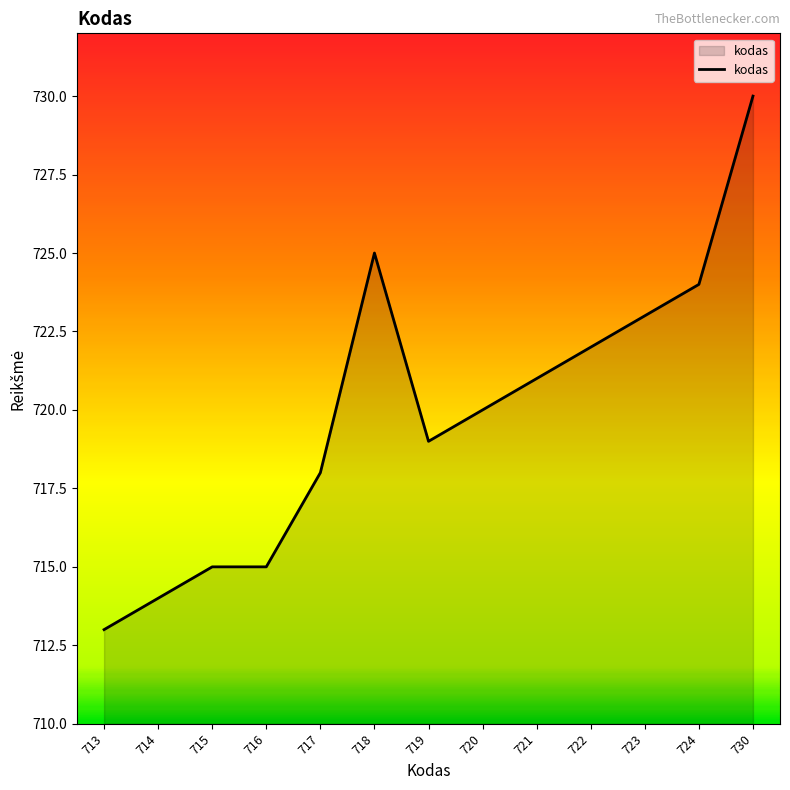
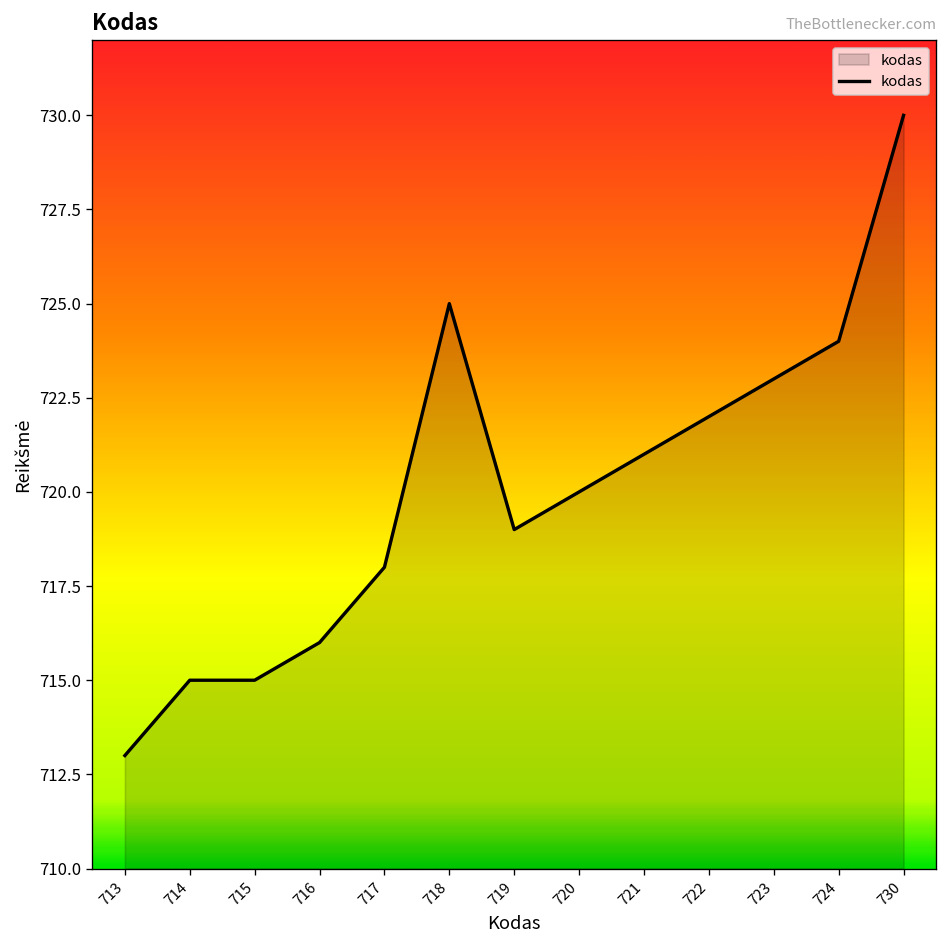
  {
    "713": 713,
-   "714": 714,
+   "714": 715,
    "715": 715,
-   "716": 715,
+   "716": 716,
    "717": 718,
    "718": 725,
    "719": 719,
    "720": 720,
    "721": 721,
    "722": 722,
    "723": 723,
    "724": 724,
    "730": 730
  }
